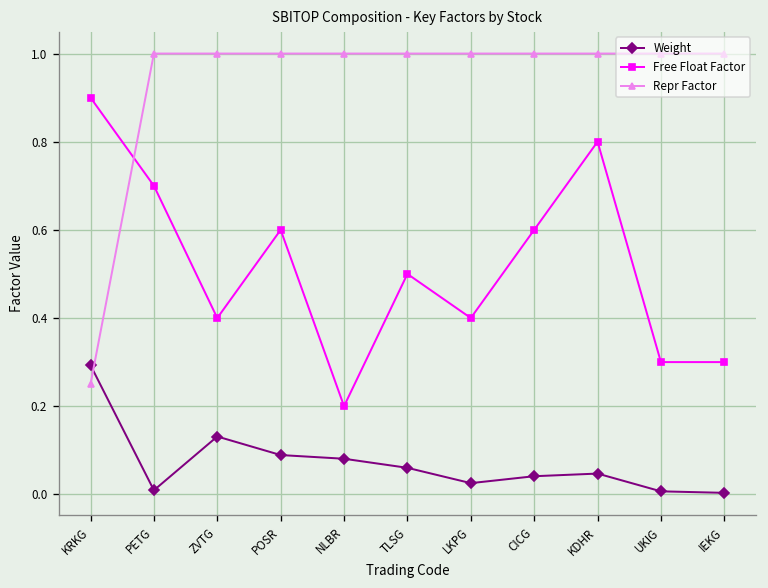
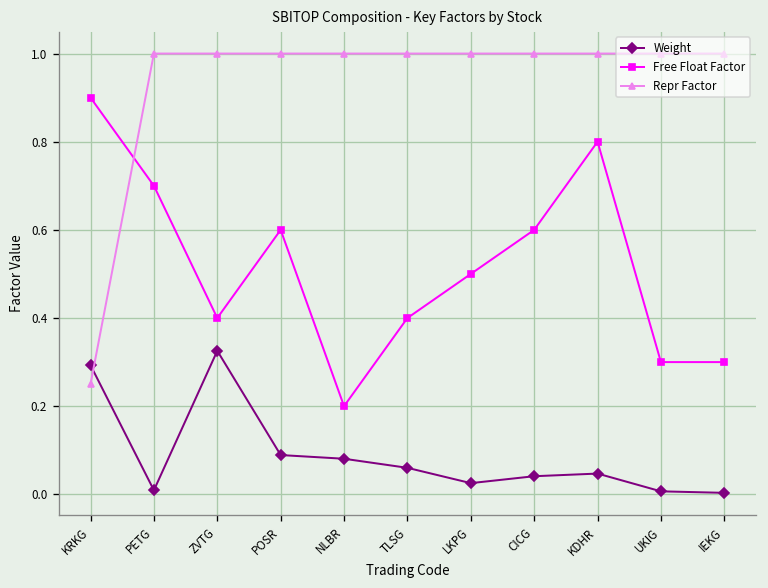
  {
    "Weight": {
      "KRKG": 0.29,
      "PETG": 0.01,
-     "ZVTG": 0.13,
+     "ZVTG": 0.33,
      "POSR": 0.09,
      "NLBR": 0.08,
      "TLSG": 0.06,
      "LKPG": 0.03,
      "CICG": 0.04,
      "KDHR": 0.05,
      "UKIG": 0.01,
      "IEKG": 0.00
    },
    "Free Float Factor": {
      "KRKG": 0.9,
      "PETG": 0.7,
      "ZVTG": 0.4,
      "POSR": 0.6,
      "NLBR": 0.2,
-     "TLSG": 0.5,
-     "LKPG": 0.4,
+     "TLSG": 0.4,
+     "LKPG": 0.5,
      "CICG": 0.6,
      "KDHR": 0.8,
      "UKIG": 0.3,
      "IEKG": 0.3
    },
    "Repr Factor": {
      "KRKG": 0.25,
      "PETG": 1.00,
      "ZVTG": 1.00,
      "POSR": 1.00,
      "NLBR": 1.00,
      "TLSG": 1.00,
      "LKPG": 1.00,
      "CICG": 1.00,
      "KDHR": 1.00
    }
  }
